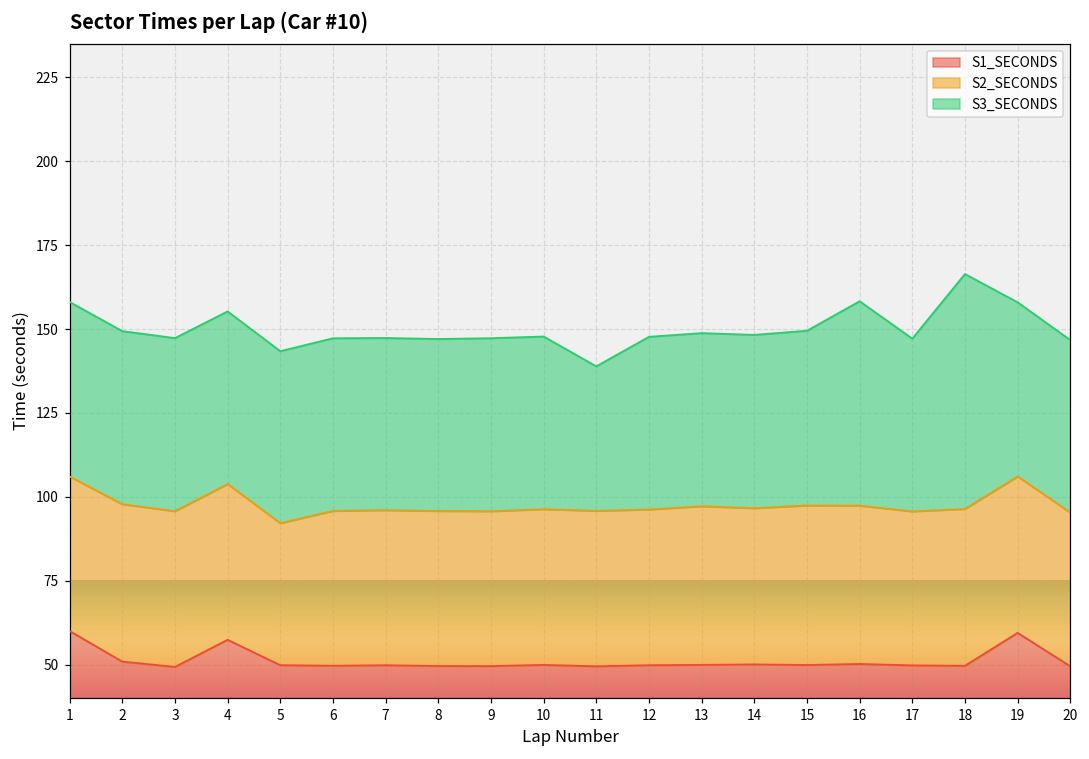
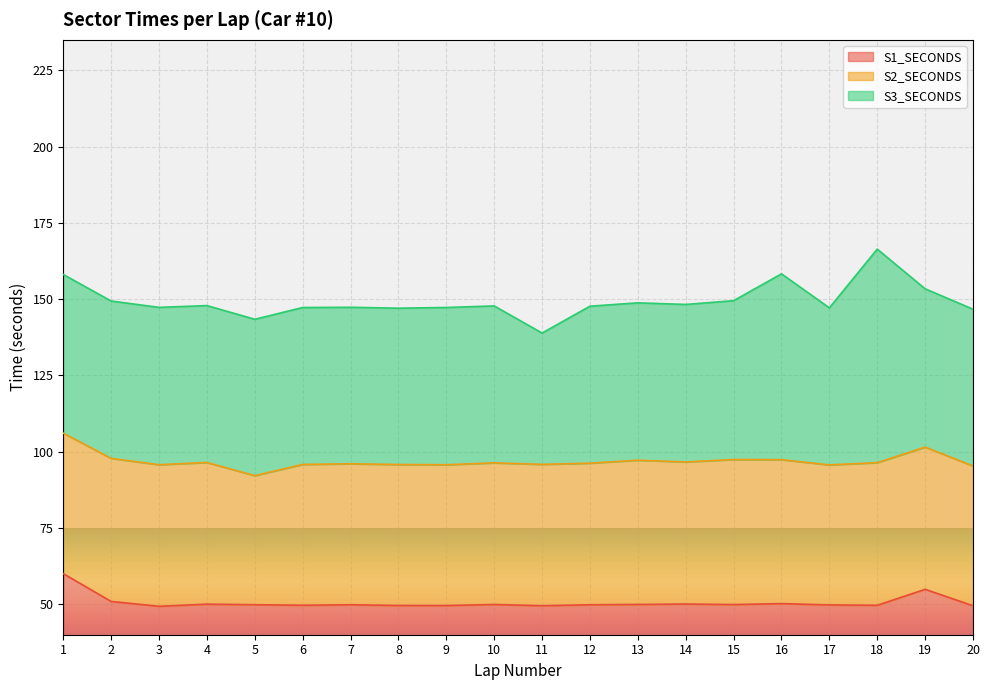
  {
    "S1_SECONDS": {
      "1": 60,
      "2": 51,
      "3": 49,
-     "4": 57,
+     "4": 50,
      "5": 50,
      "6": 50,
      "7": 50,
      "8": 50,
      "9": 50,
      "10": 50,
      "11": 50,
      "12": 50,
      "13": 50,
      "14": 50,
      "15": 50,
      "16": 50,
      "17": 50,
      "18": 50,
-     "19": 59,
+     "19": 55,
      "20": 49
    },
    "S2_SECONDS": {
      "1": 46,
      "2": 47,
      "3": 46,
      "4": 46,
      "5": 42,
      "6": 46,
      "7": 46,
      "8": 46,
      "9": 46,
      "10": 46,
      "11": 46,
      "12": 46,
      "13": 47,
      "14": 47,
      "15": 48,
      "16": 47,
      "17": 46,
      "18": 47,
      "19": 47,
      "20": 46
    },
    "S3_SECONDS": {
      "1": 52,
      "2": 52,
      "3": 52,
      "4": 51,
      "5": 51,
      "6": 51,
      "7": 51,
      "8": 51,
      "9": 52,
      "10": 51,
      "11": 43,
      "12": 51,
      "13": 52,
      "14": 52,
      "15": 52,
      "16": 61,
      "17": 51,
      "18": 70,
      "19": 52,
      "20": 51
    }
  }
